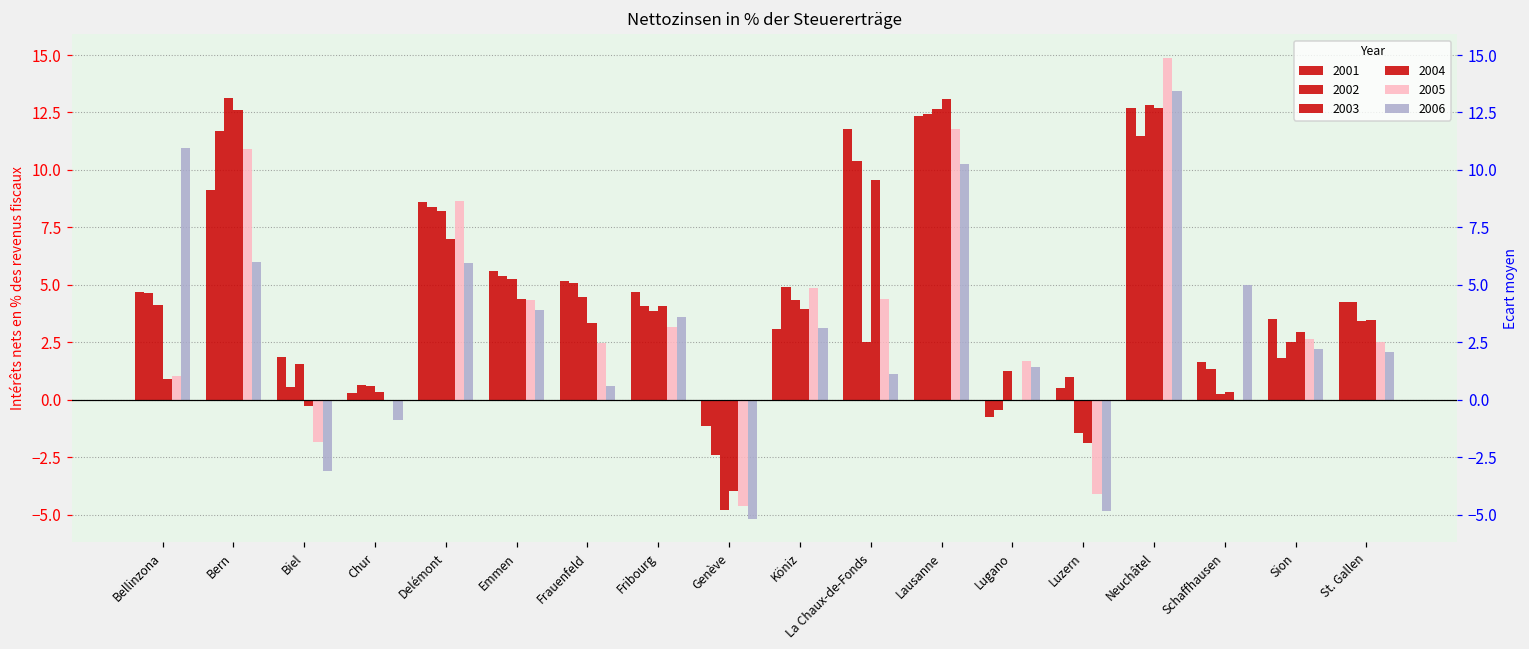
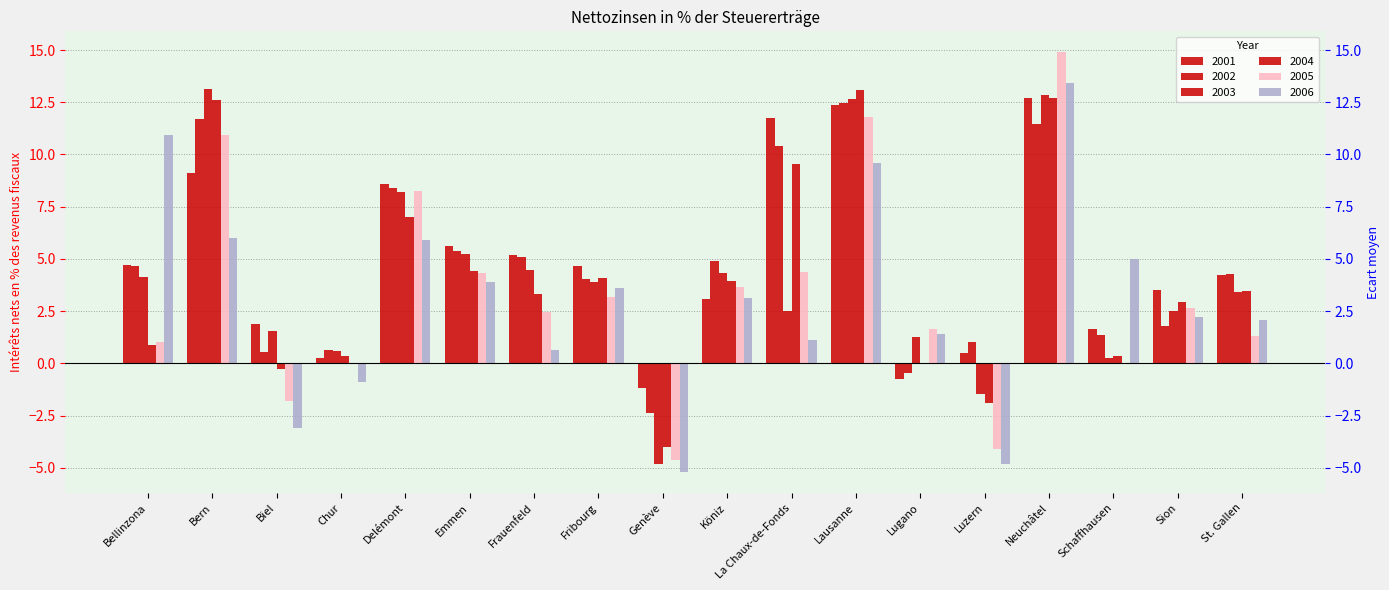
  {
    "2005": {
      "Bellinzona": 1.0,
      "Bern": 10.9,
      "Biel": -1.8,
-     "Delémont": 8.6,
+     "Delémont": 8.2,
      "Emmen": 4.3,
      "Frauenfeld": 2.5,
      "Fribourg": 3.2,
      "Genève": -4.6,
-     "Köniz": 4.9,
+     "Köniz": 3.6,
      "La Chaux-de-Fonds": 4.4,
      "Lausanne": 11.8,
      "Lugano": 1.7,
      "Luzern": -4.1,
      "Neuchâtel": 14.9,
      "Sion": 2.7,
-     "St. Gallen": 2.5
+     "St. Gallen": 1.3
    },
    "2006": {
      "Bellinzona": 11.0,
      "Bern": 6.0,
      "Biel": -3.1,
      "Chur": -0.9,
      "Delémont": 5.9,
      "Emmen": 3.9,
      "Frauenfeld": 0.6,
      "Fribourg": 3.6,
      "Genève": -5.2,
      "Köniz": 3.1,
      "La Chaux-de-Fonds": 1.1,
-     "Lausanne": 10.3,
+     "Lausanne": 9.6,
      "Lugano": 1.4,
      "Luzern": -4.8,
      "Neuchâtel": 13.4,
      "Schaffhausen": 5.0,
      "Sion": 2.2,
      "St. Gallen": 2.1
    }
  }
